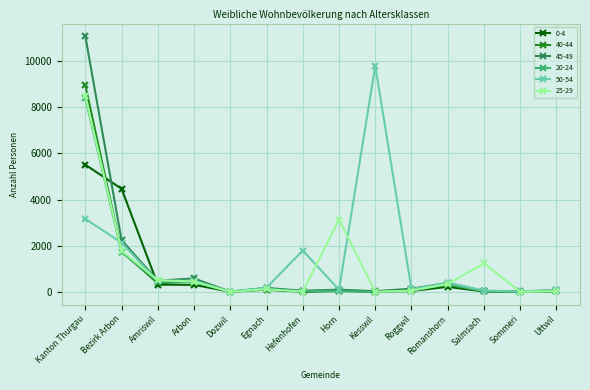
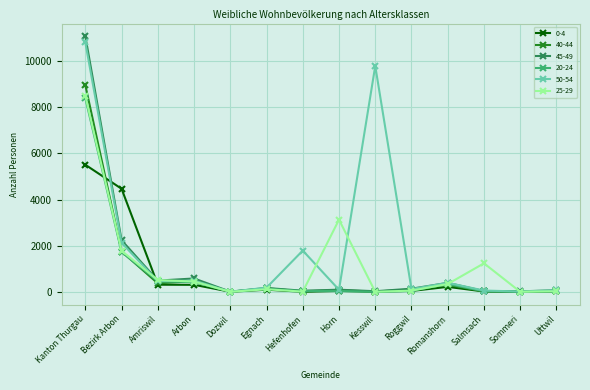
  {
    "0-4": {
      "Kanton Thurgau": 5500,
      "Bezirk Arbon": 4500,
      "Arbon": 300
    },
    "50-54": {
-     "Kanton Thurgau": 3200,
+     "Kanton Thurgau": 10800,
      "Hefenhofen": 1800,
      "Kesswil": 9800
    },
    "25-29": {
      "Horn": 3100,
      "Salmsach": 1200
    }
  }
